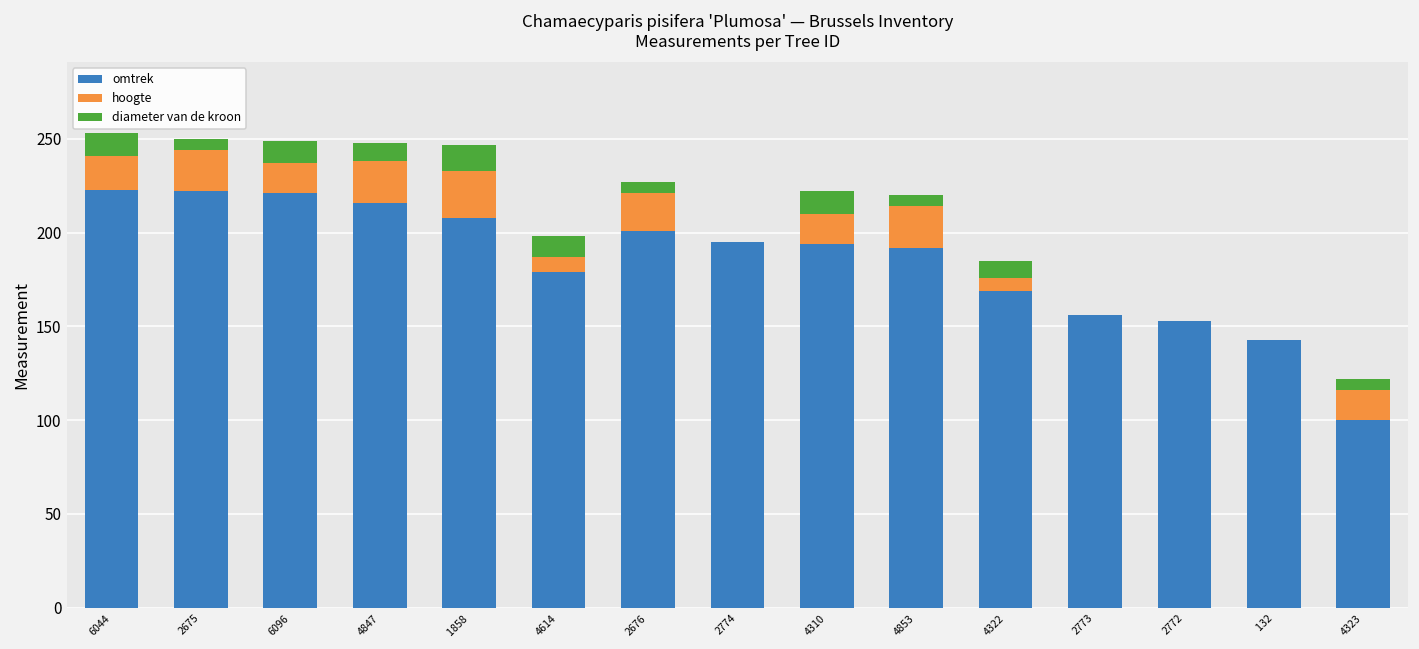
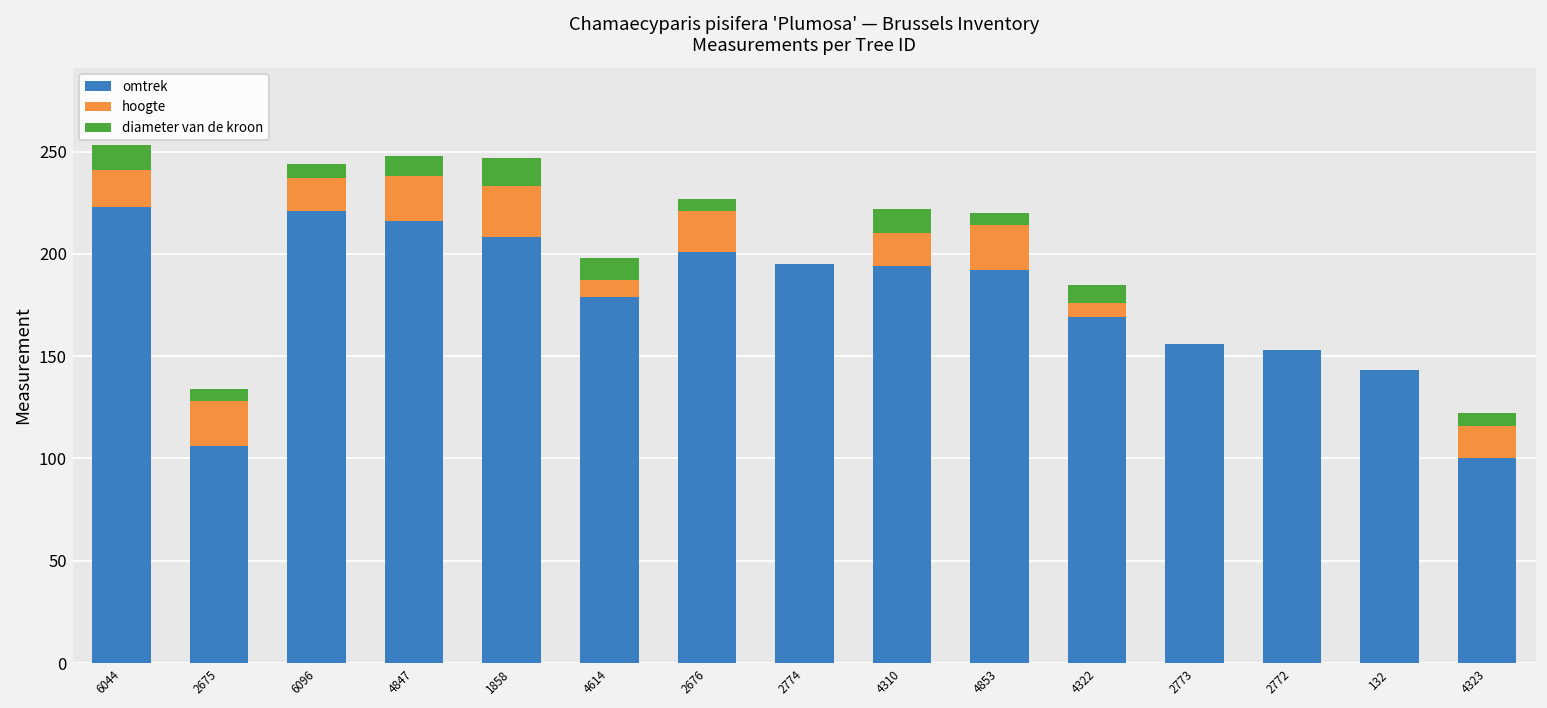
  {
    "omtrek": {
      "6044": 223,
-     "2675": 222,
+     "2675": 106,
      "6096": 221,
      "4847": 216,
      "1858": 208,
      "4614": 179,
      "2676": 201,
      "2774": 195,
      "4310": 194,
      "4853": 192,
      "4322": 169,
      "2773": 156,
      "2772": 153,
      "132": 143,
      "4323": 100
    },
    "hoogte": {
      "6044": 18,
      "2675": 22,
      "6096": 16,
      "4847": 22,
      "1858": 25,
      "4614": 8,
      "2676": 20,
      "2774": 0,
      "4310": 16,
      "4853": 22,
      "4322": 7,
      "2773": 0,
      "2772": 0,
      "132": 0,
      "4323": 16
    },
    "diameter van de kroon": {
      "6044": 12,
      "2675": 6,
-     "6096": 12,
+     "6096": 7,
      "4847": 10,
      "1858": 14,
      "4614": 11,
      "2676": 6,
      "2774": 0,
      "4310": 12,
      "4853": 6,
      "4322": 9,
      "2773": 0,
      "2772": 0,
      "132": 0,
      "4323": 6
    }
  }
